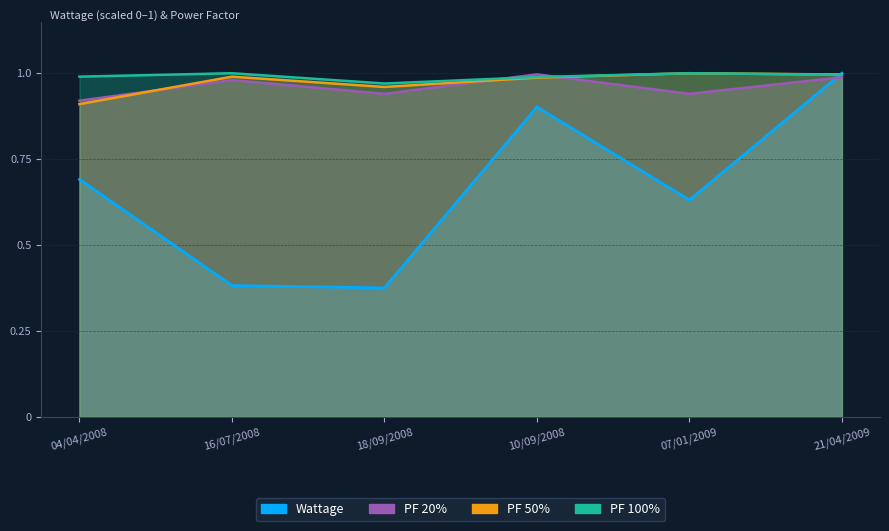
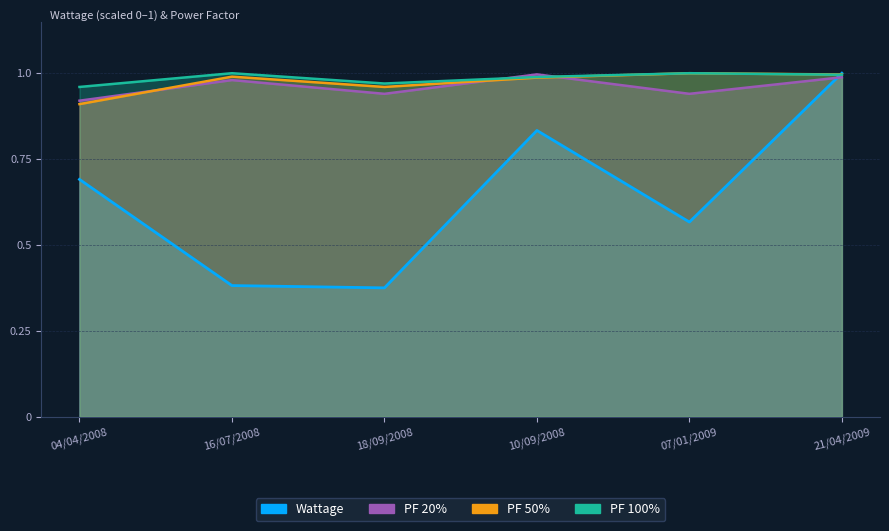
  {
    "Wattage": {
      "04/04/2008": 0.69,
      "16/07/2008": 0.38,
      "18/09/2008": 0.38,
-     "10/09/2008": 0.90,
-     "07/01/2009": 0.63
+     "10/09/2008": 0.83,
+     "07/01/2009": 0.57
    },
    "PF 20%": {
      "04/04/2008": 0.92,
      "16/07/2008": 0.98,
      "18/09/2008": 0.94,
      "10/09/2008": 1.00,
      "07/01/2009": 0.94
    },
    "PF 50%": {
      "04/04/2008": 0.91,
      "16/07/2008": 0.99,
      "18/09/2008": 0.96
    },
    "PF 100%": {
-     "04/04/2008": 0.99,
+     "04/04/2008": 0.96,
      "16/07/2008": 1.00,
      "18/09/2008": 0.97
    }
  }
